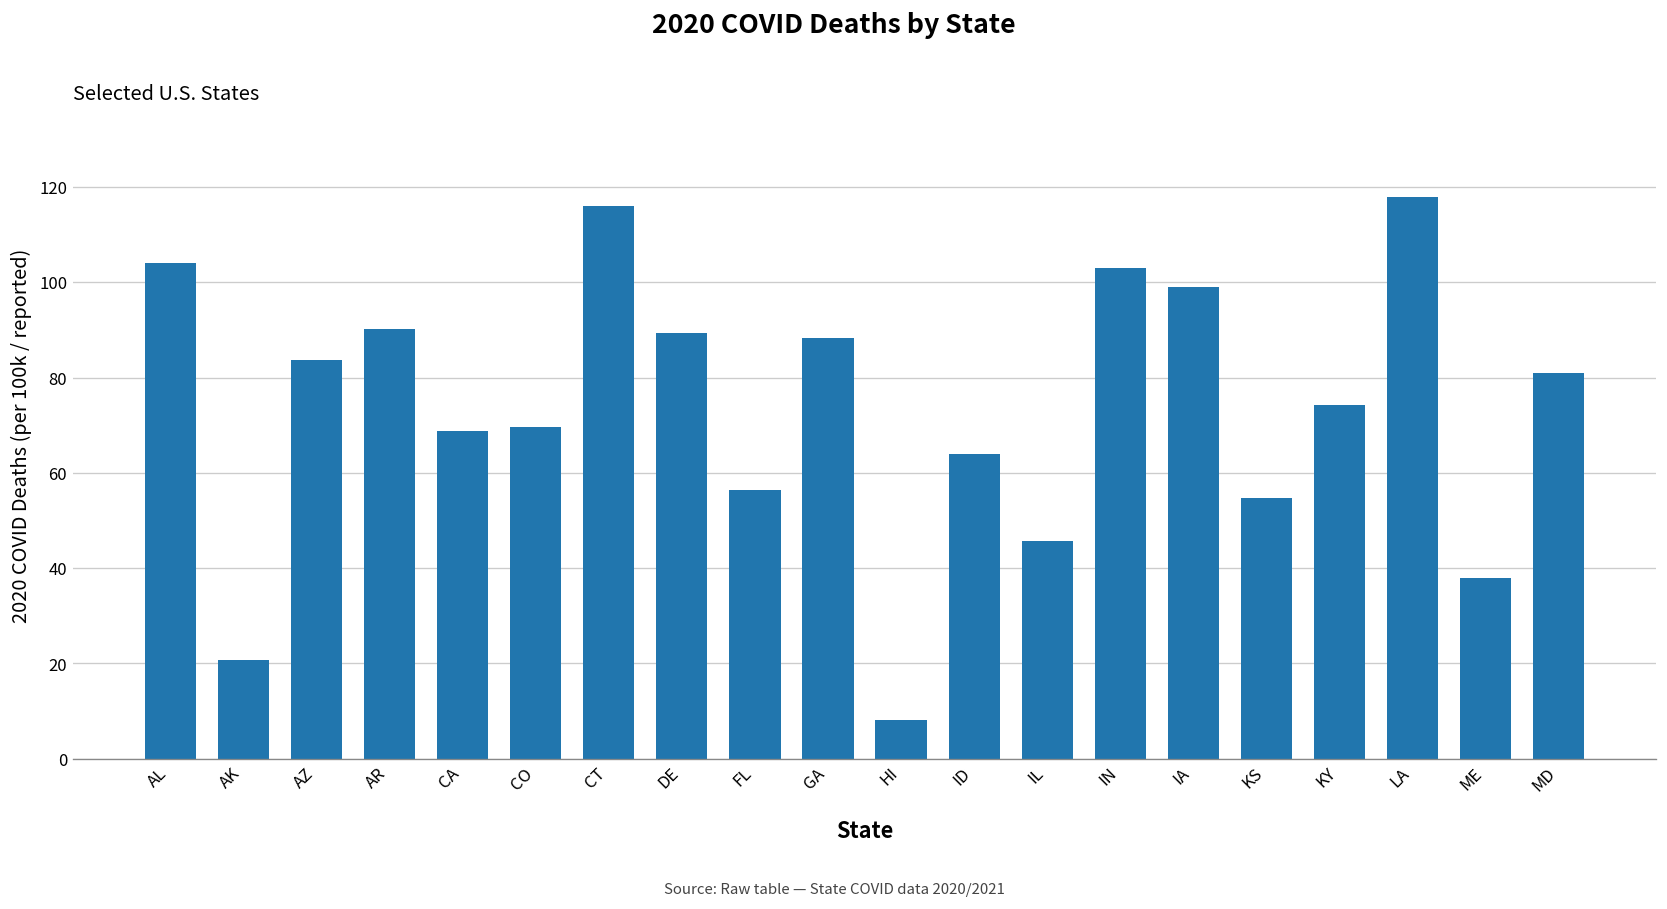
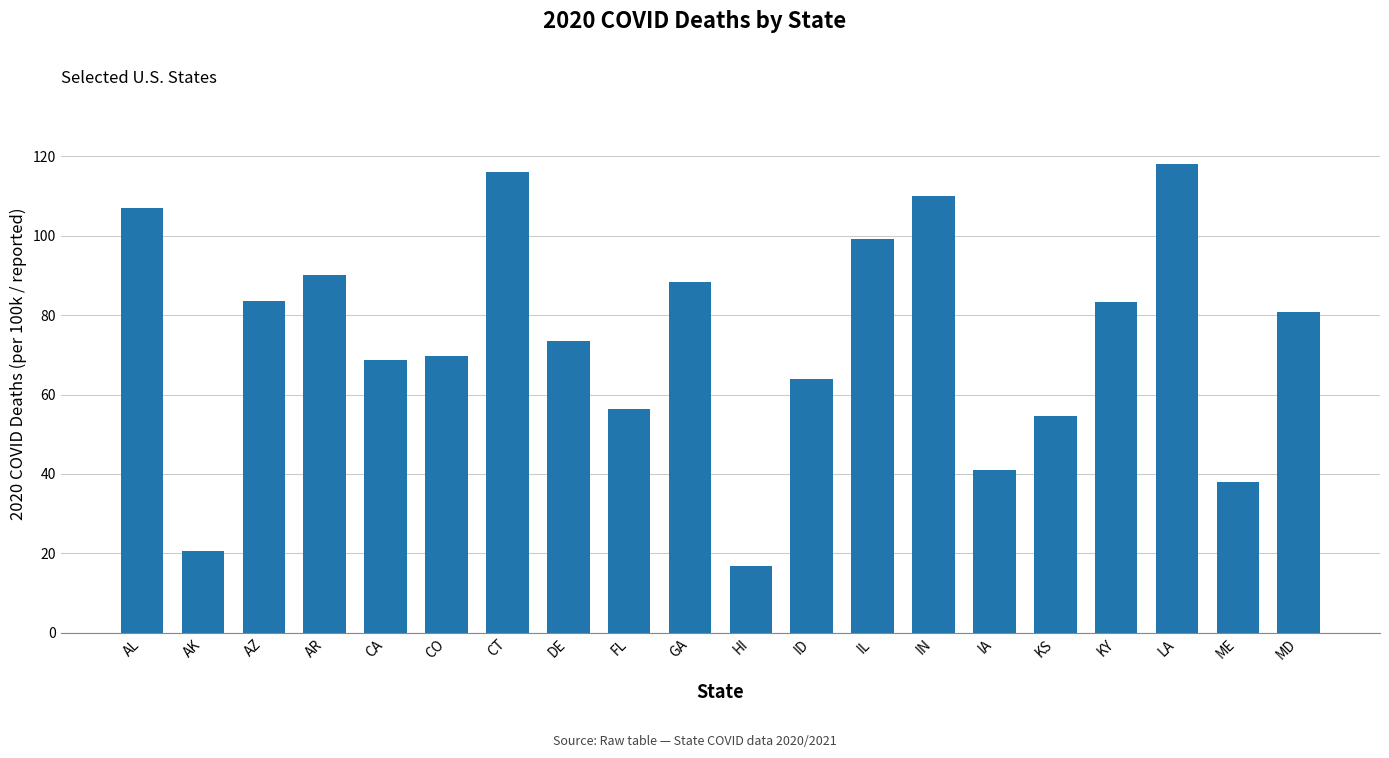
  {
-   "AL": 104,
+   "AL": 107,
    "AK": 21,
    "AZ": 84,
    "AR": 90,
    "CA": 69,
    "CO": 70,
    "CT": 116,
-   "DE": 89,
+   "DE": 73,
    "FL": 56,
    "GA": 88,
-   "HI": 8,
+   "HI": 17,
    "ID": 64,
-   "IL": 46,
-   "IN": 103,
-   "IA": 99,
+   "IL": 99,
+   "IN": 110,
+   "IA": 41,
    "KS": 55,
-   "KY": 74,
+   "KY": 83,
    "LA": 118,
    "ME": 38,
    "MD": 81
  }
